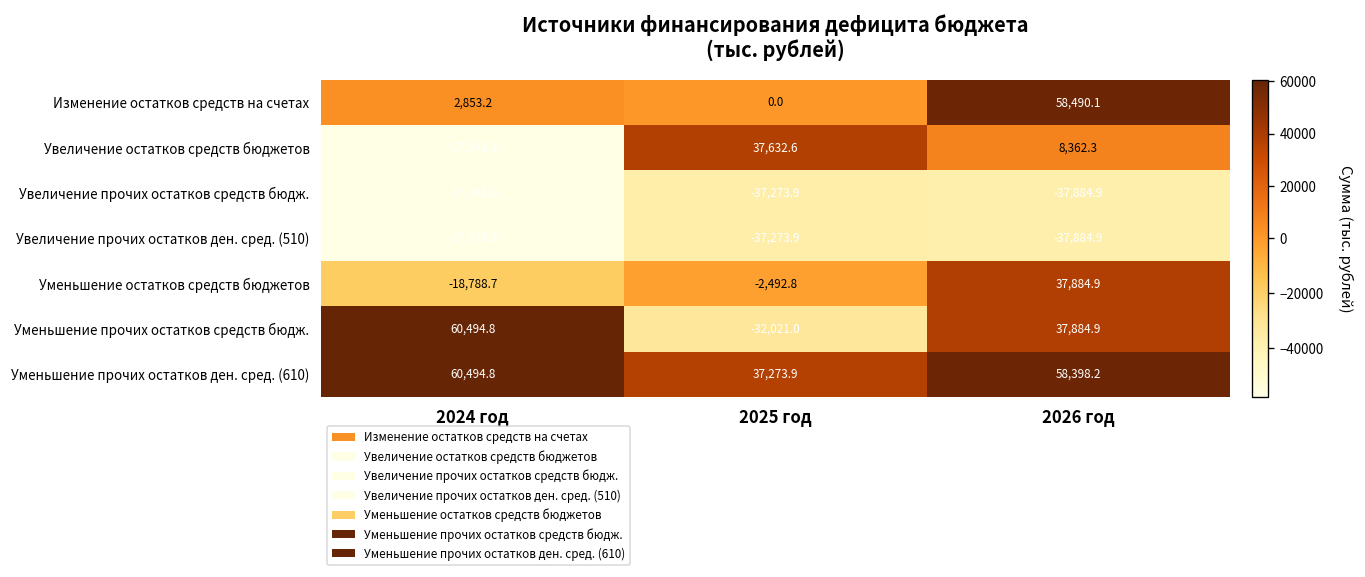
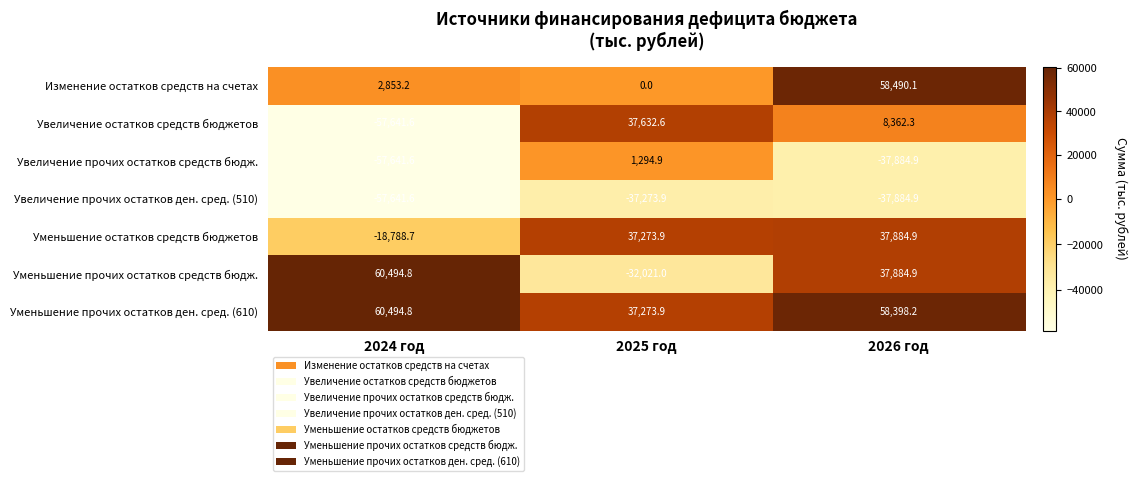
  {
    "Изменение остатков средств на счетах": {
      "2024 год": "2,853.2",
      "2025 год": "0.0",
      "2026 год": "58,490.1"
    },
    "Увеличение остатков средств бюджетов": {
      "2025 год": "37,632.6",
      "2026 год": "8,362.3"
    },
    "Увеличение прочих остатков средств бюдж.": {
-     "2025 год": "-37,273.9",
+     "2025 год": "1,294.9",
      "2026 год": "-37,884.9"
    },
    "Увеличение прочих остатков ден. сред. (510)": {
      "2025 год": "-37,273.9",
      "2026 год": "-37,884.9"
    },
    "Уменьшение остатков средств бюджетов": {
      "2024 год": "-18,788.7",
-     "2025 год": "-2,492.8",
+     "2025 год": "37,273.9",
      "2026 год": "37,884.9"
    },
    "Уменьшение прочих остатков средств бюдж.": {
      "2024 год": "60,494.8",
      "2025 год": "-32,021.0",
      "2026 год": "37,884.9"
    },
    "Уменьшение прочих остатков ден. сред. (610)": {
      "2024 год": "60,494.8",
      "2025 год": "37,273.9",
      "2026 год": "58,398.2"
    }
  }
